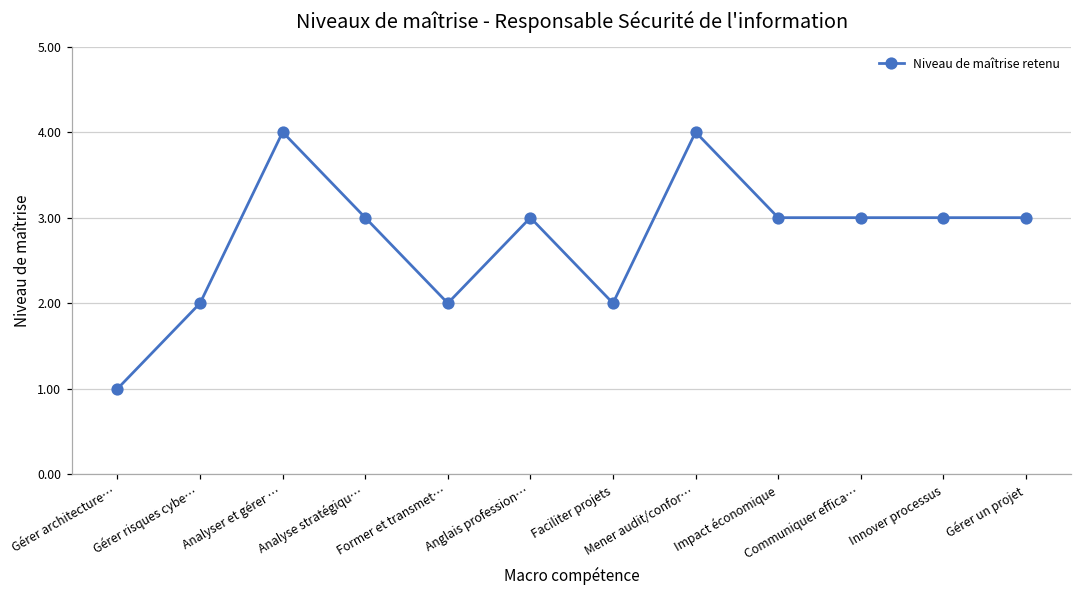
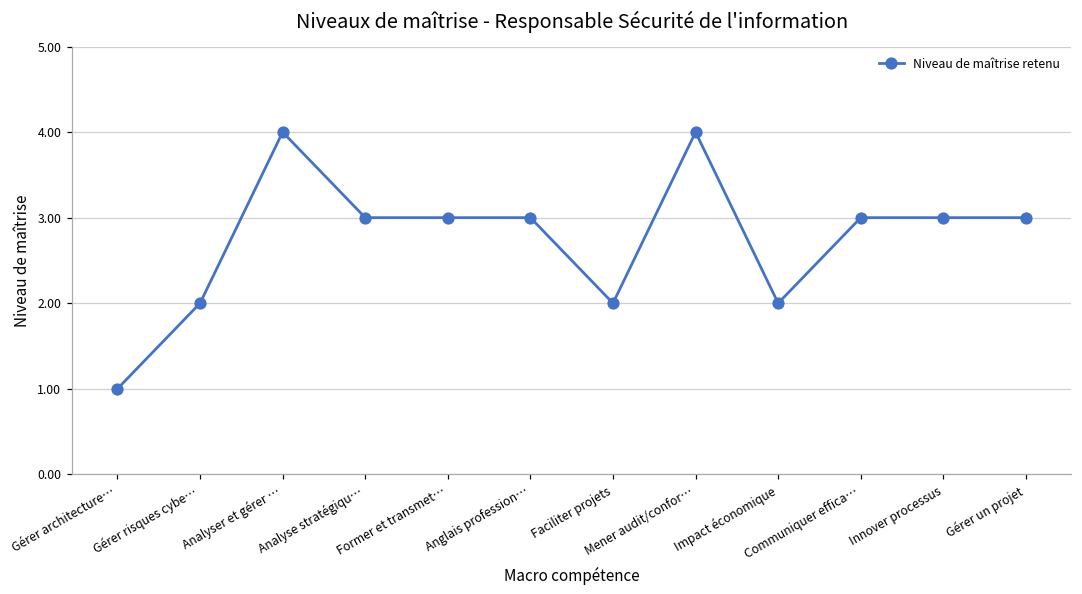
  {
    "Gérer architecture…": 1,
    "Gérer risques cybe…": 2,
    "Analyser et gérer …": 4,
    "Analyse stratégiqu…": 3,
-   "Former et transmet…": 2,
+   "Former et transmet…": 3,
    "Anglais profession…": 3,
    "Faciliter projets": 2,
    "Mener audit/confor…": 4,
-   "Impact économique": 3,
+   "Impact économique": 2,
    "Communiquer effica…": 3,
    "Innover processus": 3,
    "Gérer un projet": 3
  }
